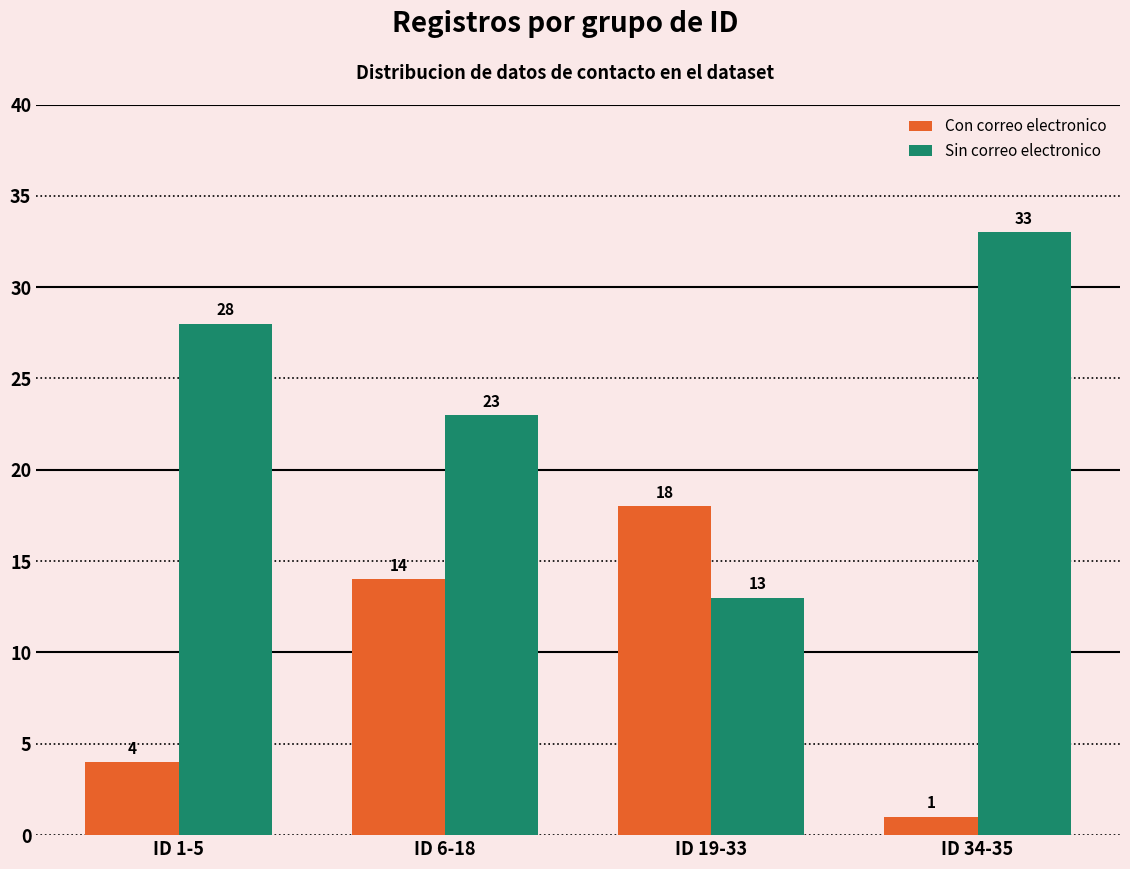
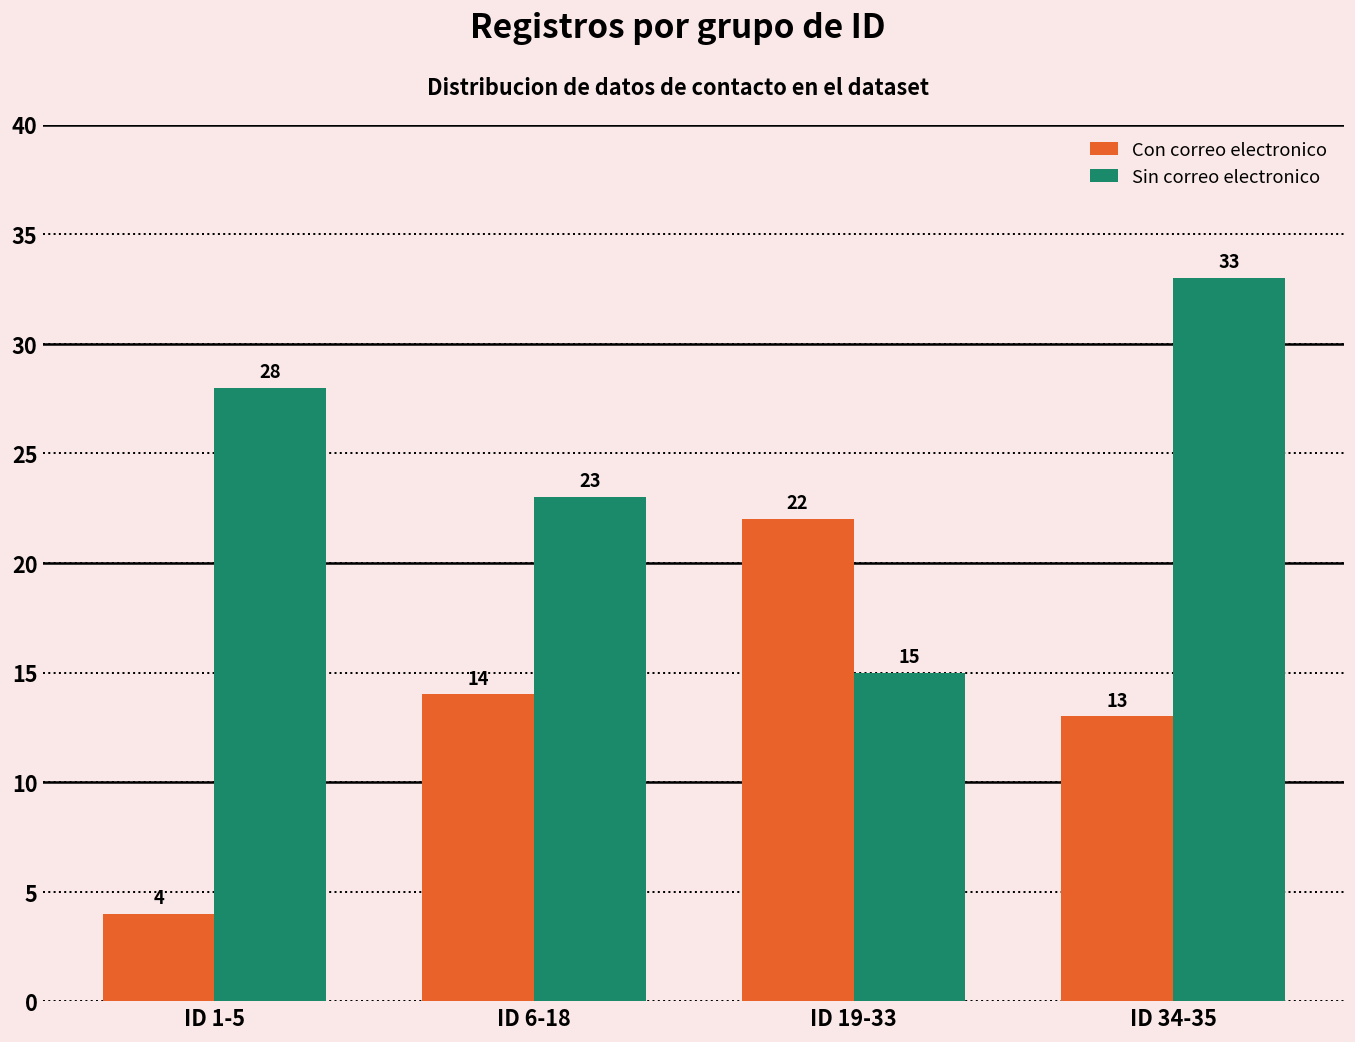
  {
    "Con correo electronico": {
      "ID 1-5": 4,
      "ID 6-18": 14,
-     "ID 19-33": 18,
-     "ID 34-35": 1
+     "ID 19-33": 22,
+     "ID 34-35": 13
    },
    "Sin correo electronico": {
      "ID 1-5": 28,
      "ID 6-18": 23,
-     "ID 19-33": 13,
+     "ID 19-33": 15,
      "ID 34-35": 33
    }
  }
